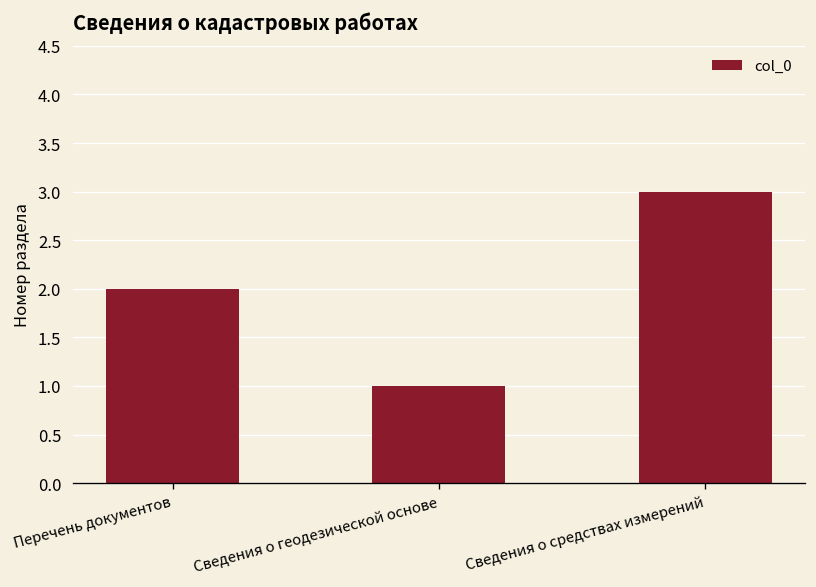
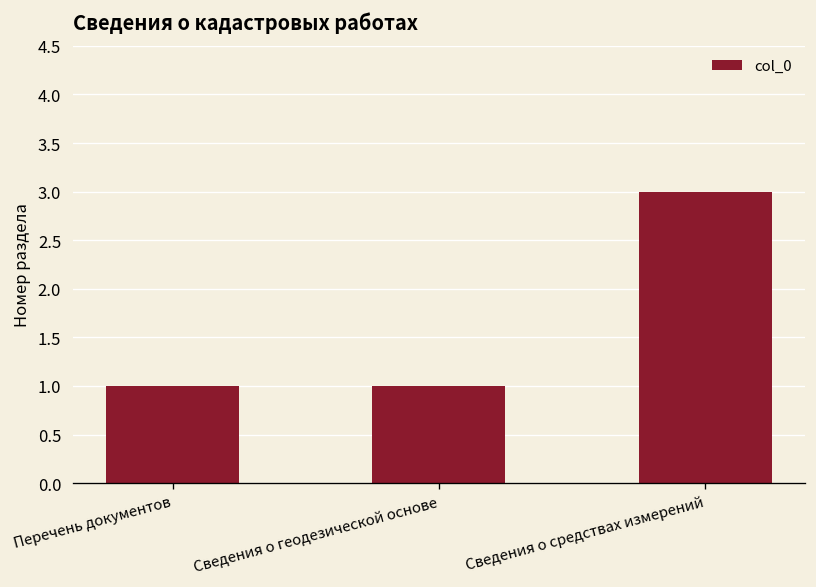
  {
-   "Перечень документов": 2,
+   "Перечень документов": 1,
    "Сведения о геодезической основе": 1,
    "Сведения о средствах измерений": 3
  }
